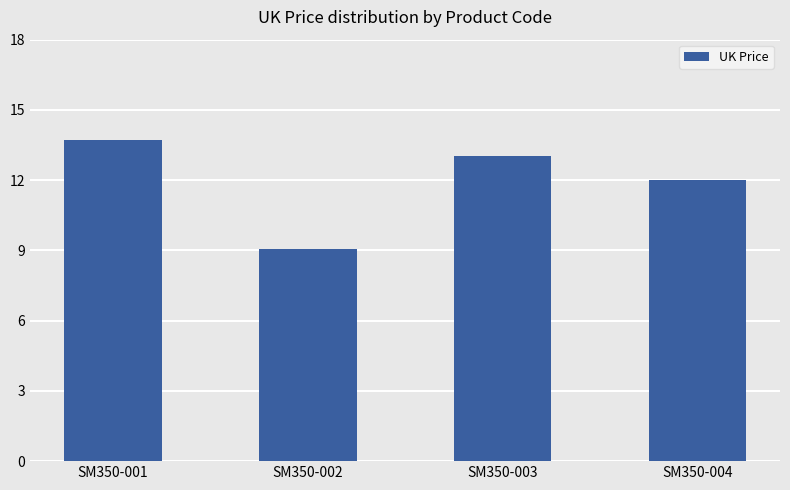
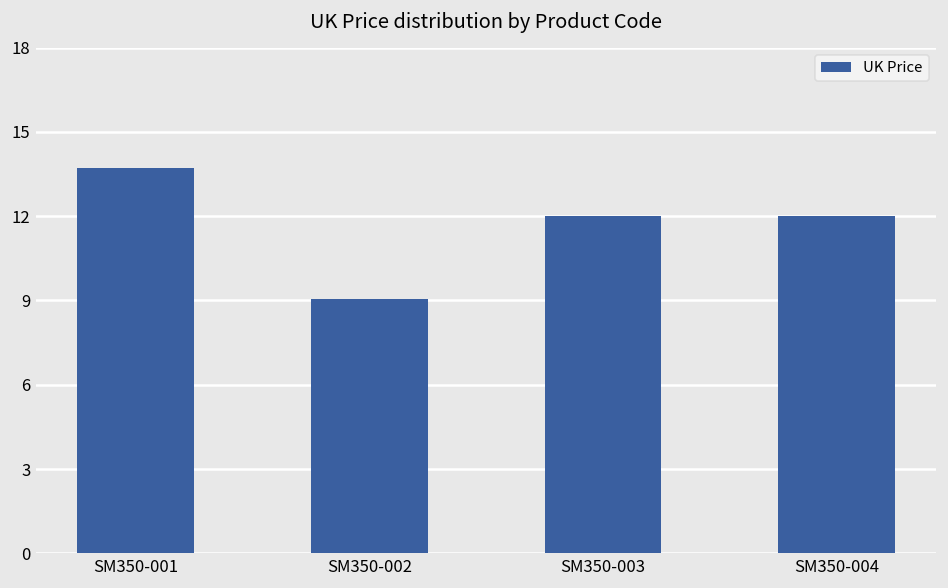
  {
    "SM350-001": 13.7,
    "SM350-002": 9.1,
-   "SM350-003": 13.0,
+   "SM350-003": 12.0,
    "SM350-004": 12.0
  }
